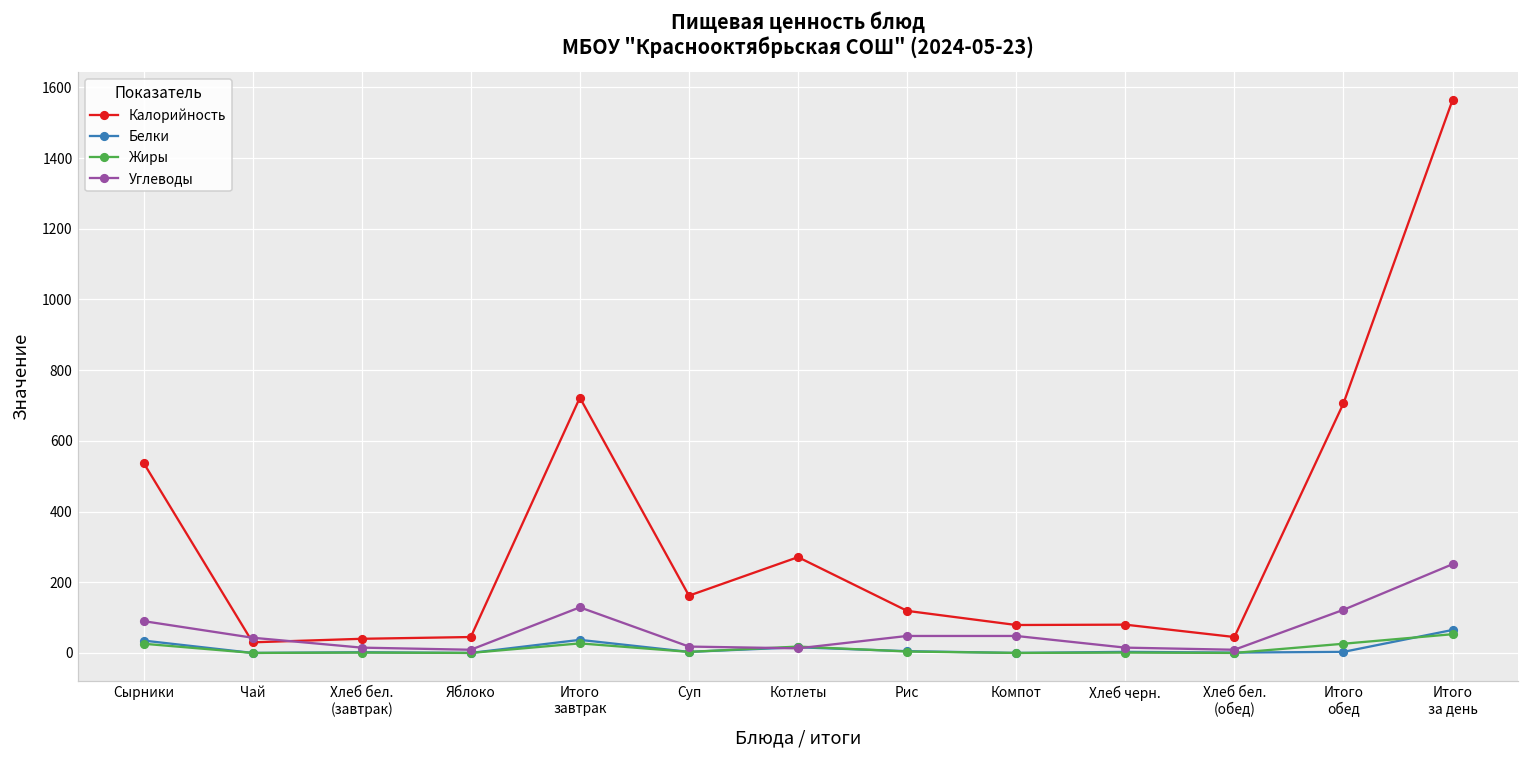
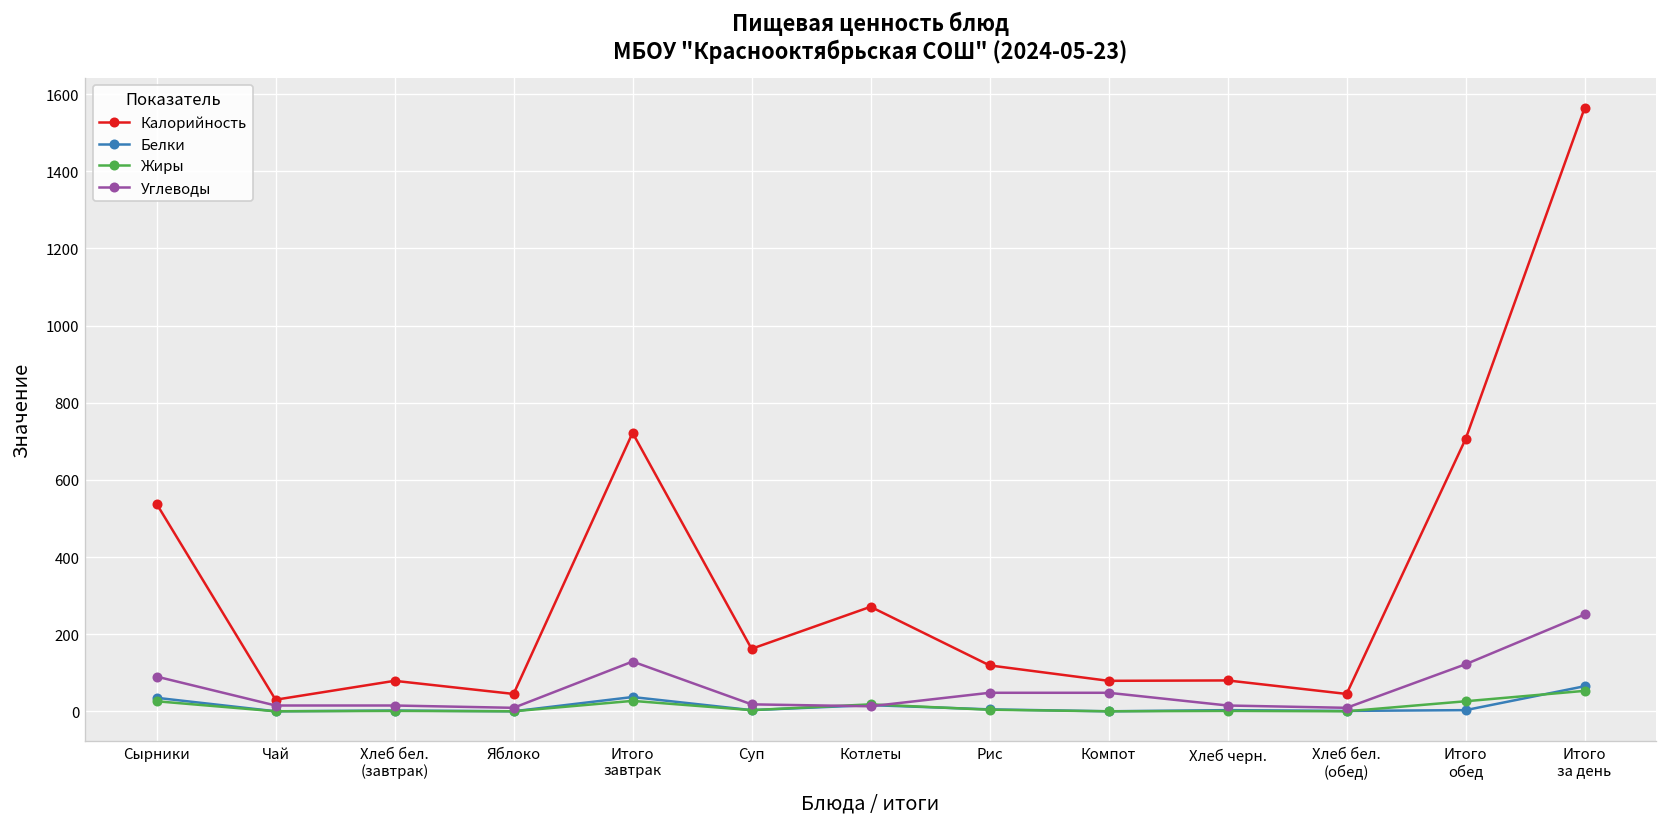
  {
    "Калорийность": {
      "Сырники": 540,
      "Чай": 30,
-     "Хлеб бел. (завтрак)": 40,
+     "Хлеб бел. (завтрак)": 80,
      "Яблоко": 50,
      "Итого завтрак": 720,
      "Суп": 160,
      "Котлеты": 270,
      "Рис": 120,
      "Компот": 80,
      "Хлеб черн.": 80,
      "Хлеб бел. (обед)": 50,
      "Итого обед": 710,
      "Итого за день": 1560
    },
    "Белки": {
      "Сырники": 40,
      "Итого завтрак": 40,
      "Итого обед": 0,
      "Итого за день": 70
    },
    "Жиры": {
      "Сырники": 30,
      "Итого завтрак": 30,
      "Итого обед": 30,
      "Итого за день": 50
    },
    "Углеводы": {
      "Сырники": 90,
-     "Чай": 40,
+     "Чай": 20,
      "Хлеб бел. (завтрак)": 20,
      "Яблоко": 10,
      "Итого завтрак": 130,
      "Суп": 20,
      "Рис": 50,
      "Компот": 50,
      "Хлеб черн.": 20,
      "Хлеб бел. (обед)": 10,
      "Итого обед": 120,
      "Итого за день": 250
    }
  }
